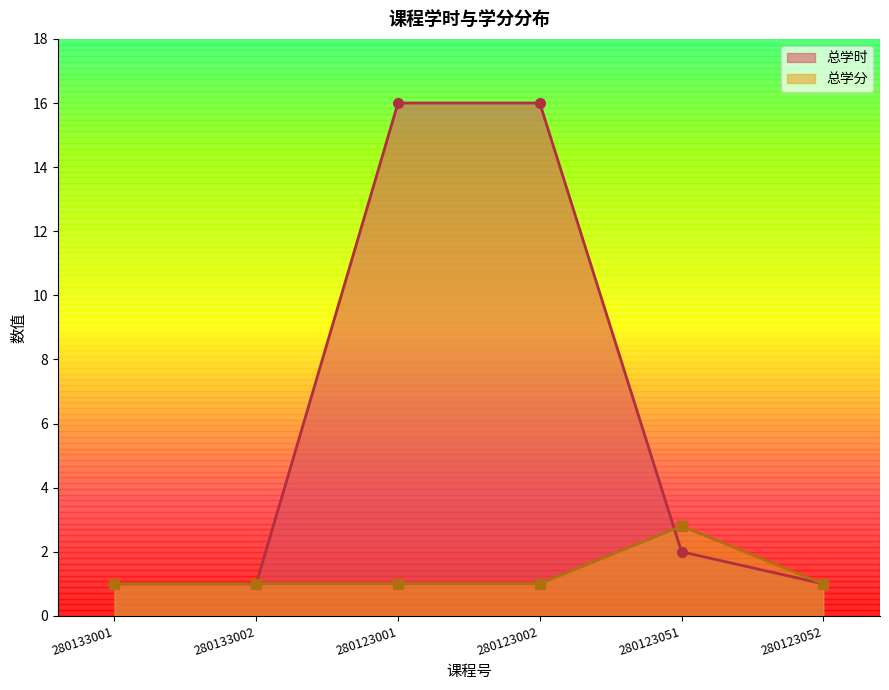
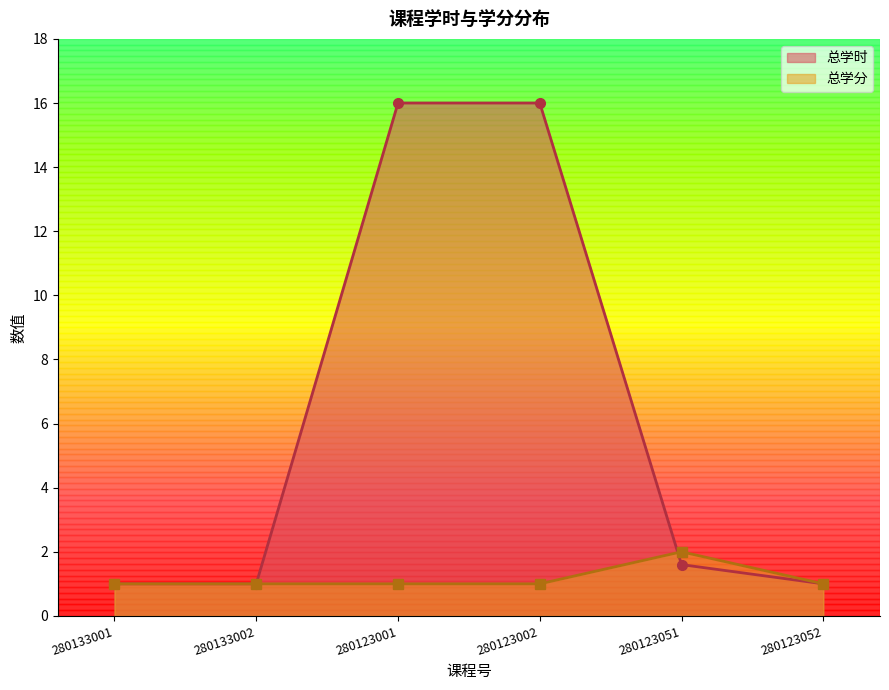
  {
    "总学时": {
      "280123001": 16.0,
      "280123002": 16.0,
-     "280123051": 2.0
+     "280123051": 1.6
    },
    "总学分": {
      "280123001": 1.0,
      "280123002": 1.0,
-     "280123051": 2.8
+     "280123051": 2.0
    }
  }
